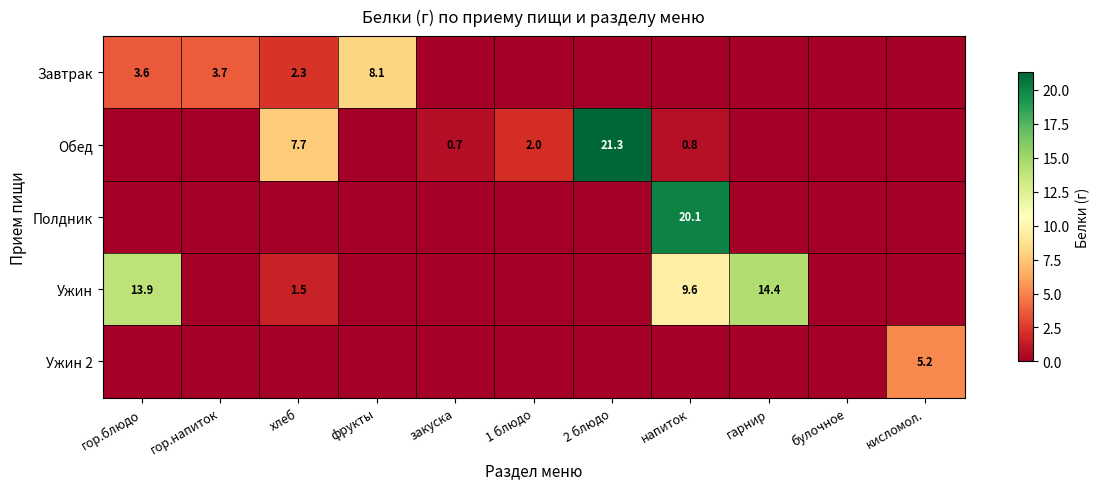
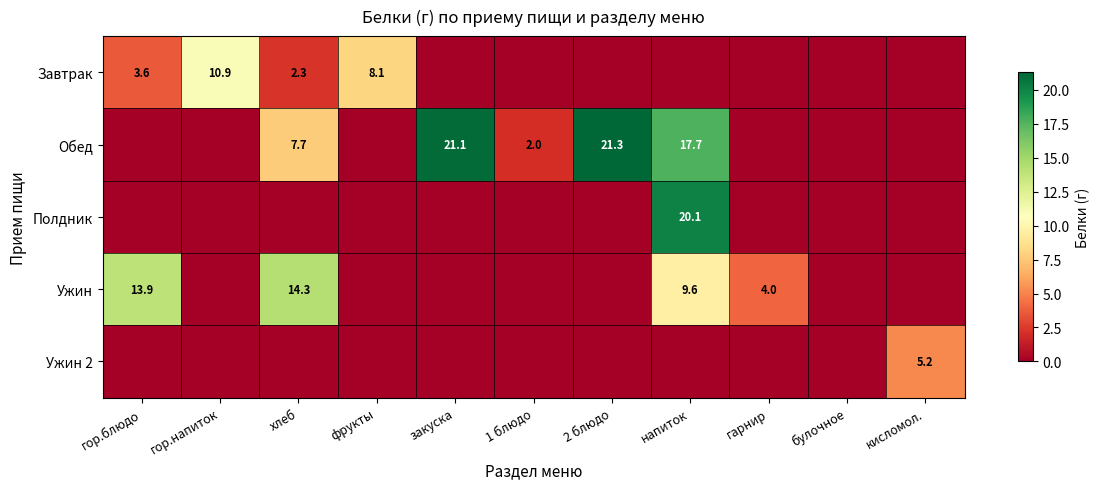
  {
    "Завтрак": {
      "гор.блюдо": 3.6,
-     "гор.напиток": 3.7,
+     "гор.напиток": 10.9,
      "хлеб": 2.3,
      "фрукты": 8.1
    },
    "Обед": {
      "хлеб": 7.7,
-     "закуска": 0.7,
+     "закуска": 21.1,
      "1 блюдо": 2.0,
      "2 блюдо": 21.3,
-     "напиток": 0.8
+     "напиток": 17.7
    },
    "Полдник": {
      "напиток": 20.1
    },
    "Ужин": {
      "гор.блюдо": 13.9,
-     "хлеб": 1.5,
+     "хлеб": 14.3,
      "напиток": 9.6,
-     "гарнир": 14.4
+     "гарнир": 4.0
    },
    "Ужин 2": {
      "кисломол.": 5.2
    }
  }
